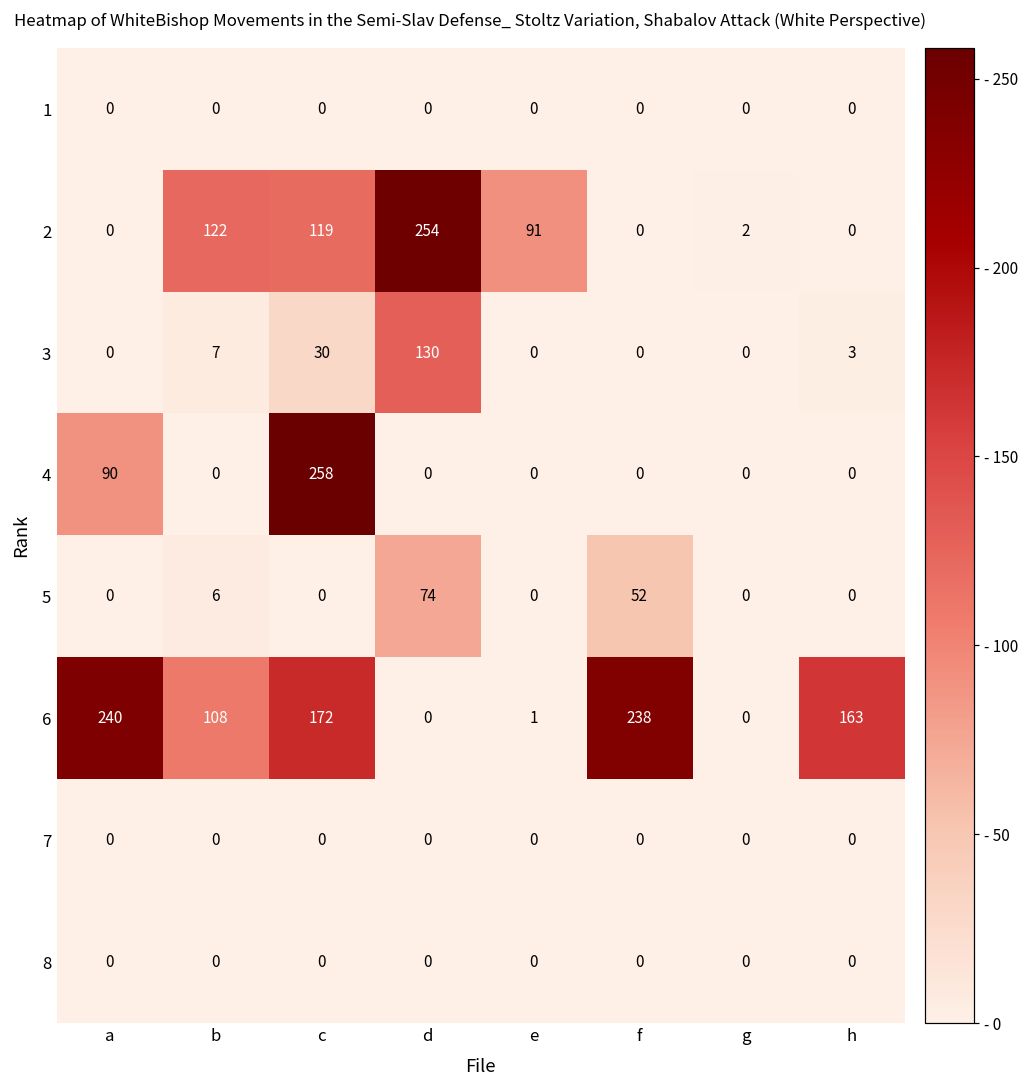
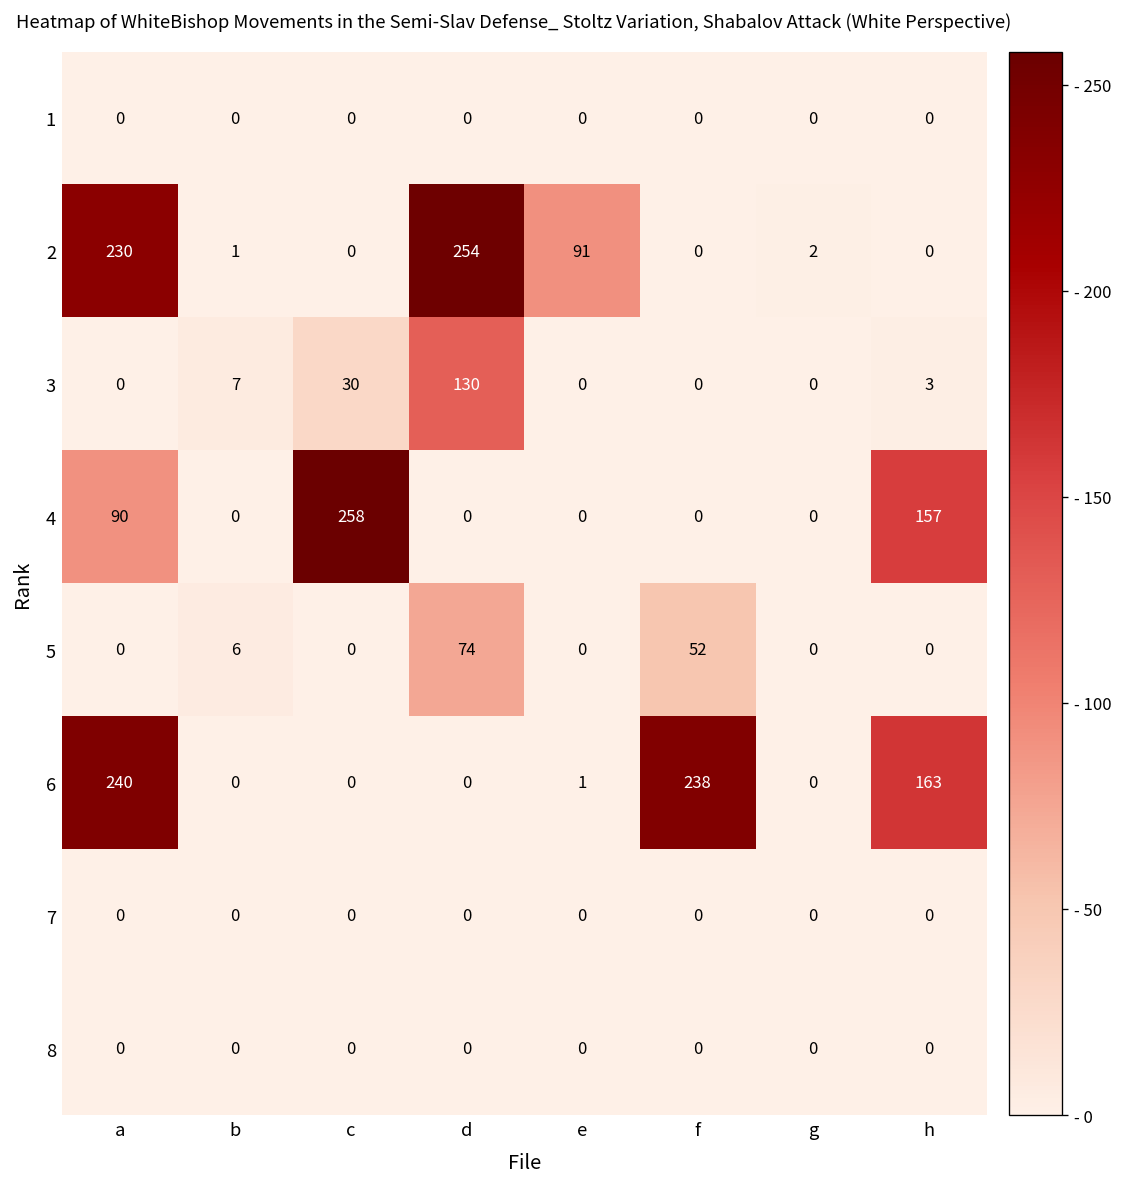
  {
    "1": {
      "a": 0,
      "b": 0,
      "c": 0,
      "d": 0,
      "e": 0,
      "f": 0,
      "g": 0,
      "h": 0
    },
    "2": {
-     "a": 0,
-     "b": 122,
-     "c": 119,
+     "a": 230,
+     "b": 1,
+     "c": 0,
      "d": 254,
      "e": 91,
      "f": 0,
      "g": 2,
      "h": 0
    },
    "3": {
      "a": 0,
      "b": 7,
      "c": 30,
      "d": 130,
      "e": 0,
      "f": 0,
      "g": 0,
      "h": 3
    },
    "4": {
      "a": 90,
      "b": 0,
      "c": 258,
      "d": 0,
      "e": 0,
      "f": 0,
      "g": 0,
-     "h": 0
+     "h": 157
    },
    "5": {
      "a": 0,
      "b": 6,
      "c": 0,
      "d": 74,
      "e": 0,
      "f": 52,
      "g": 0,
      "h": 0
    },
    "6": {
      "a": 240,
-     "b": 108,
-     "c": 172,
+     "b": 0,
+     "c": 0,
      "d": 0,
      "e": 1,
      "f": 238,
      "g": 0,
      "h": 163
    },
    "7": {
      "a": 0,
      "b": 0,
      "c": 0,
      "d": 0,
      "e": 0,
      "f": 0,
      "g": 0,
      "h": 0
    },
    "8": {
      "a": 0,
      "b": 0,
      "c": 0,
      "d": 0,
      "e": 0,
      "f": 0,
      "g": 0,
      "h": 0
    }
  }
